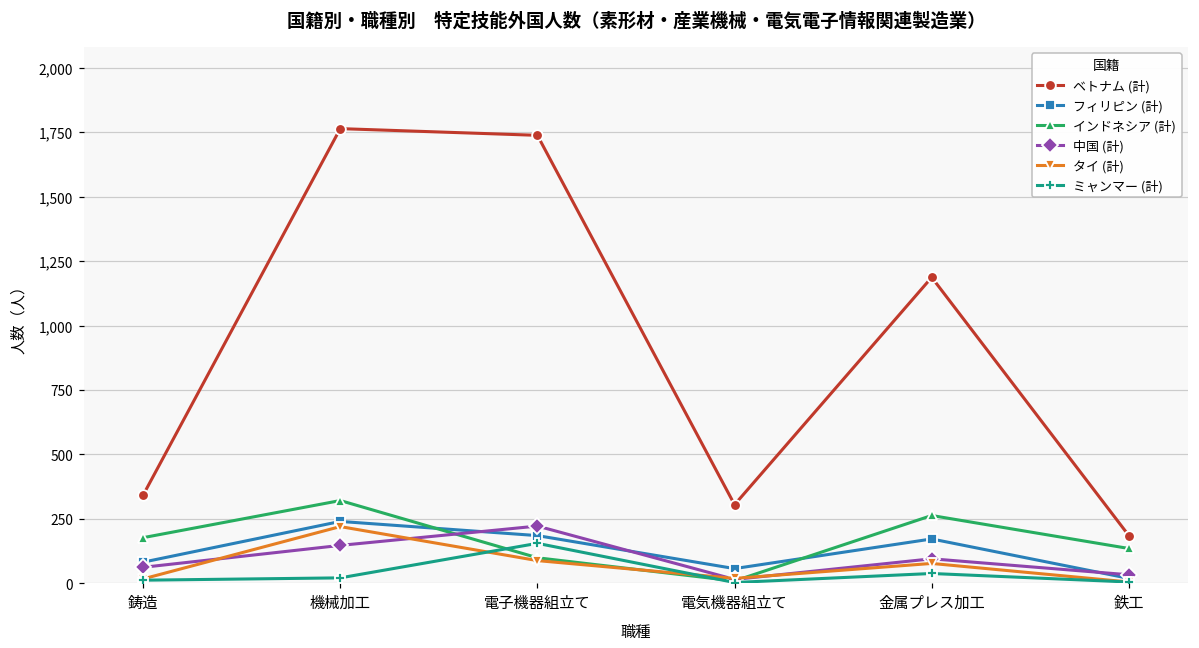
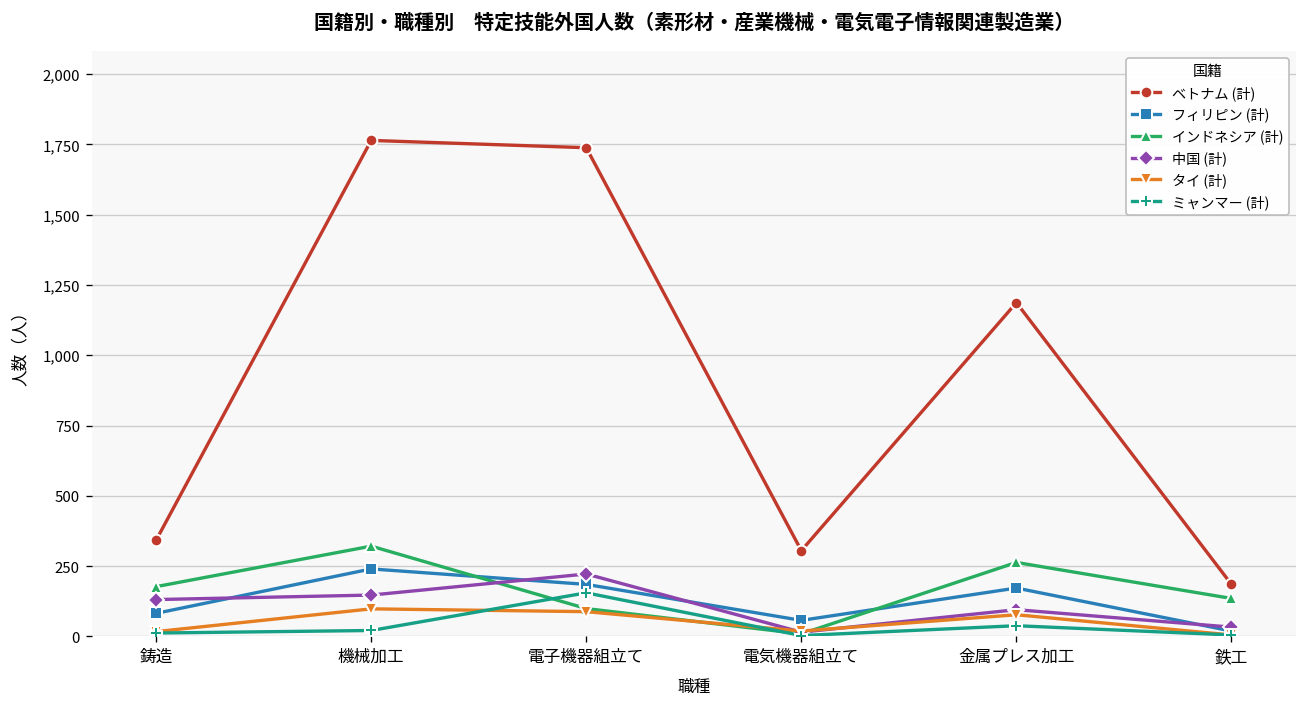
  {
    "ベトナム (計)": {
      "鋳造": "340",
      "機械加工": "1,760",
      "電子機器組立て": "1,740",
      "電気機器組立て": "310",
      "金属プレス加工": "1,190",
      "鉄工": "190"
    },
    "フィリピン (計)": {
      "鋳造": "80",
      "機械加工": "240",
      "電子機器組立て": "190",
      "電気機器組立て": "60",
      "金属プレス加工": "170",
      "鉄工": "20"
    },
    "中国 (計)": {
-     "鋳造": "60",
+     "鋳造": "130",
      "機械加工": "150",
      "電子機器組立て": "220",
      "金属プレス加工": "100",
      "鉄工": "30"
    },
    "タイ (計)": {
-     "機械加工": "220",
+     "機械加工": "100",
      "金属プレス加工": "80"
    }
  }
